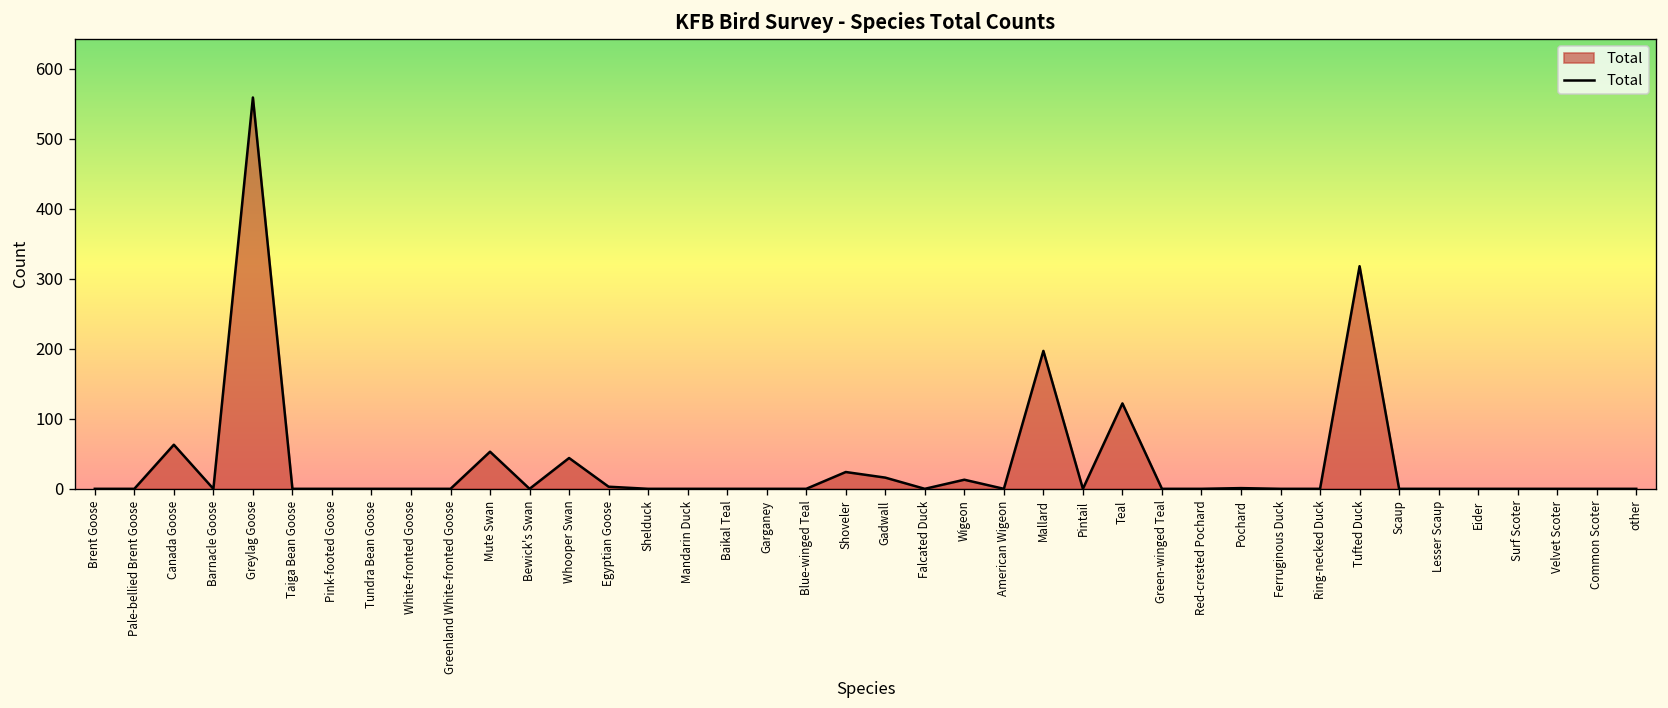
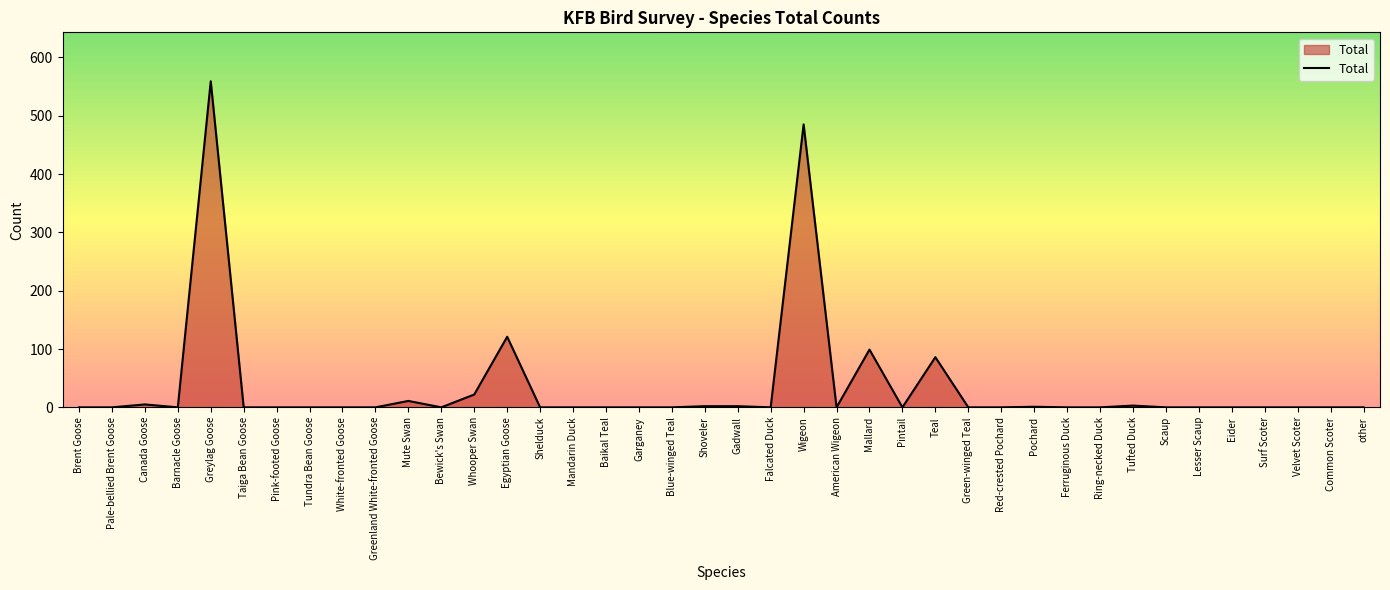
  {
    "Brent Goose": 0,
    "Pale-bellied Brent Goose": 0,
-   "Canada Goose": 60,
+   "Canada Goose": 10,
    "Barnacle Goose": 0,
    "Greylag Goose": 560,
    "Taiga Bean Goose": 0,
    "Pink-footed Goose": 0,
    "Tundra Bean Goose": 0,
    "White-fronted Goose": 0,
    "Greenland White-fronted Goose": 0,
-   "Mute Swan": 50,
+   "Mute Swan": 10,
    "Bewick's Swan": 0,
-   "Whooper Swan": 40,
-   "Egyptian Goose": 0,
+   "Whooper Swan": 20,
+   "Egyptian Goose": 120,
    "Shelduck": 0,
    "Mandarin Duck": 0,
    "Baikal Teal": 0,
    "Garganey": 0,
    "Blue-winged Teal": 0,
-   "Shoveler": 20,
-   "Gadwall": 20,
+   "Shoveler": 0,
+   "Gadwall": 0,
    "Falcated Duck": 0,
-   "Wigeon": 10,
+   "Wigeon": 490,
    "American Wigeon": 0,
-   "Mallard": 200,
+   "Mallard": 100,
    "Pintail": 0,
-   "Teal": 120,
+   "Teal": 90,
    "Green-winged Teal": 0,
    "Red-crested Pochard": 0,
    "Pochard": 0,
    "Ferruginous Duck": 0,
    "Ring-necked Duck": 0,
-   "Tufted Duck": 320,
+   "Tufted Duck": 0,
    "Scaup": 0,
    "Lesser Scaup": 0,
    "Eider": 0,
    "Surf Scoter": 0,
    "Velvet Scoter": 0,
    "Common Scoter": 0,
    "other": 0
  }
